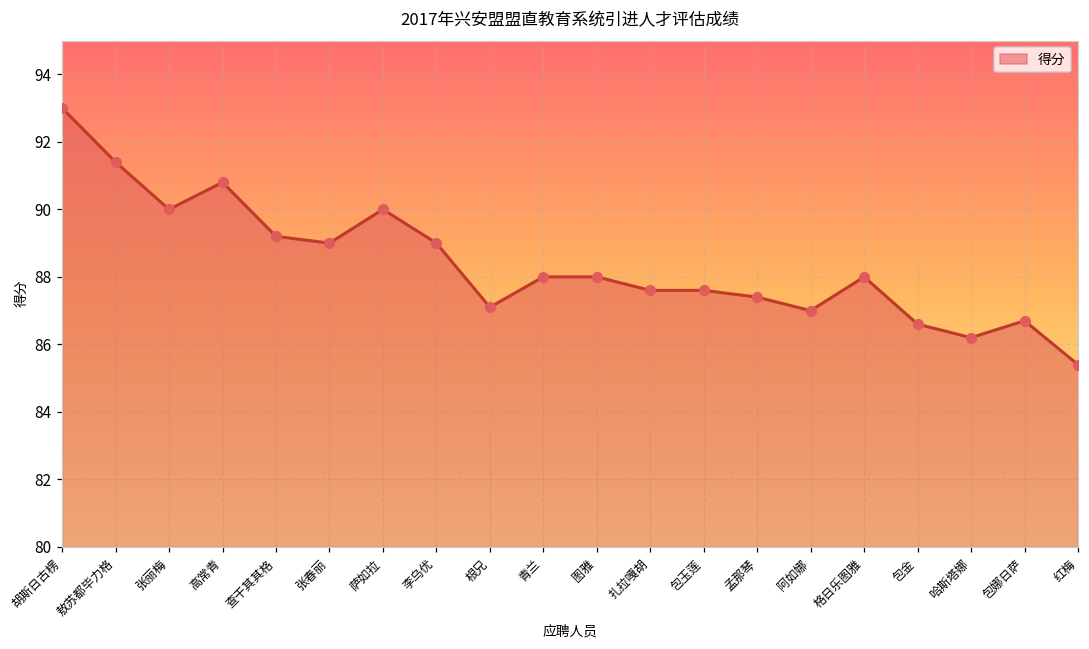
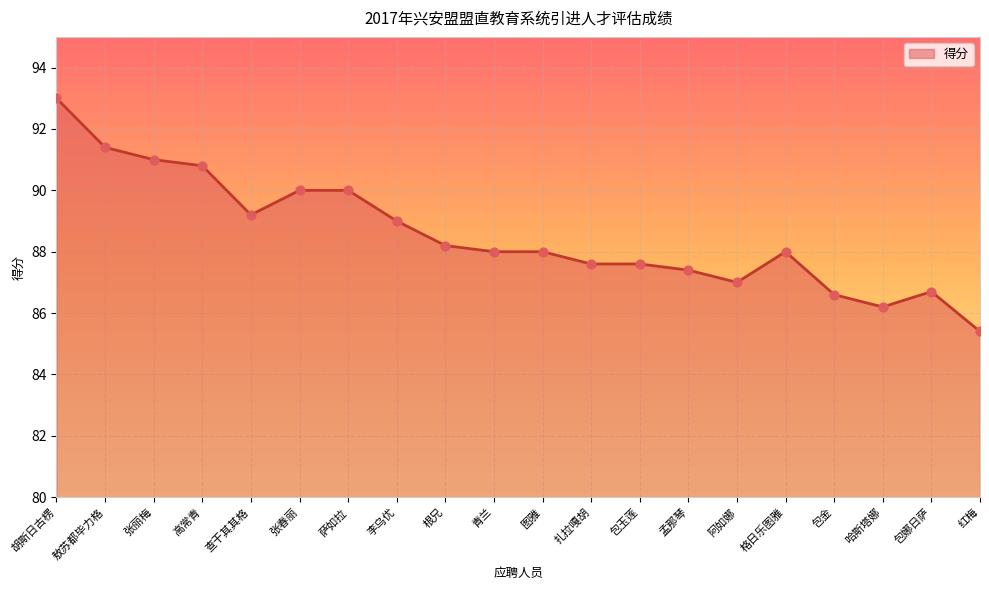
  {
    "胡斯日古楞": 93.0,
    "敖苏都毕力格": 91.4,
-   "张丽梅": 90,
+   "张丽梅": 91,
    "高常青": 90.8,
    "查干其其格": 89.2,
-   "张春丽": 89,
+   "张春丽": 90,
    "萨如拉": 90.0,
    "李乌优": 89.0,
-   "根兄": 87.1,
+   "根兄": 88.2,
    "青兰": 88.0,
    "图雅": 88.0,
    "扎拉嘎胡": 87.6,
    "包玉莲": 87.6,
    "孟那琴": 87.4,
    "阿如娜": 87.0,
    "格日乐图雅": 88.0,
    "包金": 86.6,
    "哈斯塔娜": 86.2,
    "包娜日萨": 86.7,
    "红梅": 85.4
  }
